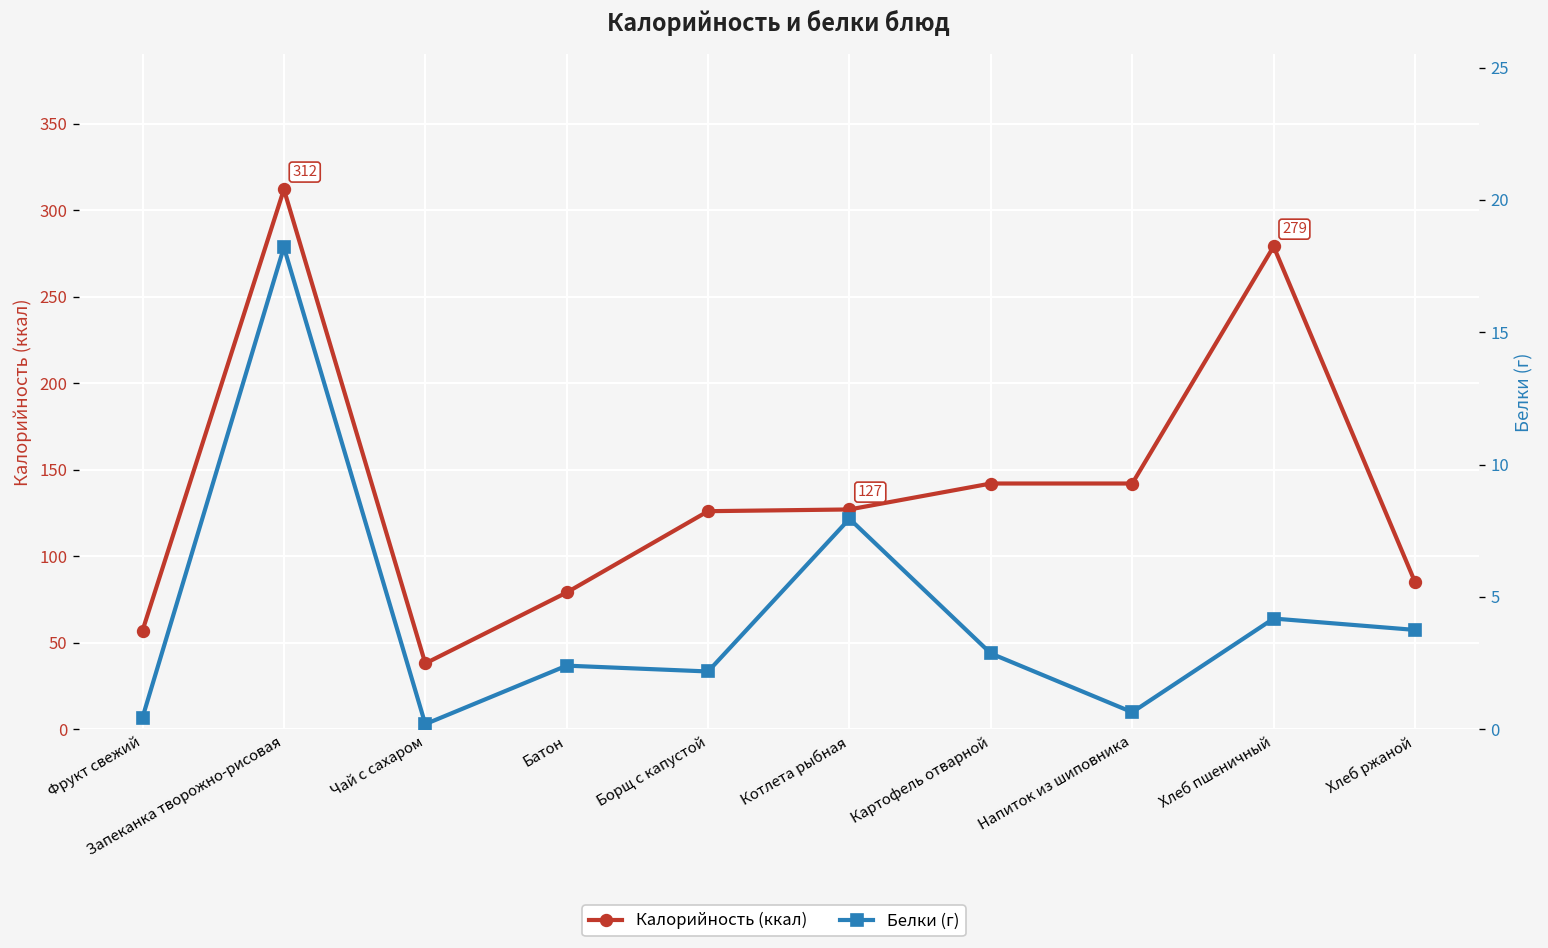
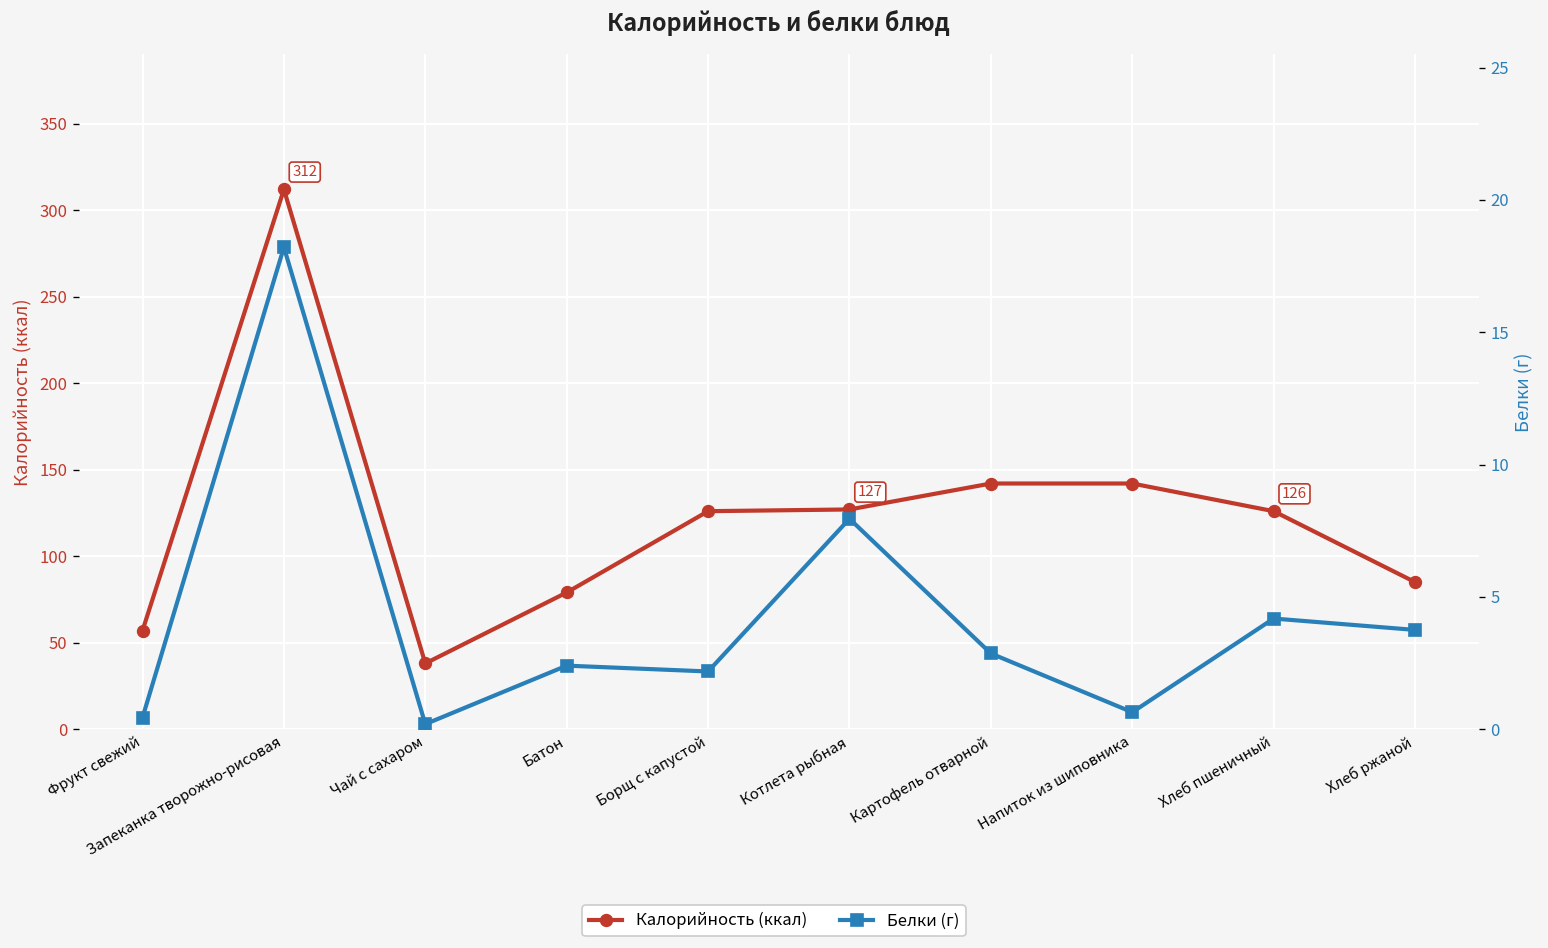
  {
    "Калорийность (ккал)": {
-     "Хлеб пшеничный": 279
+     "Хлеб пшеничный": 126
    }
  }
